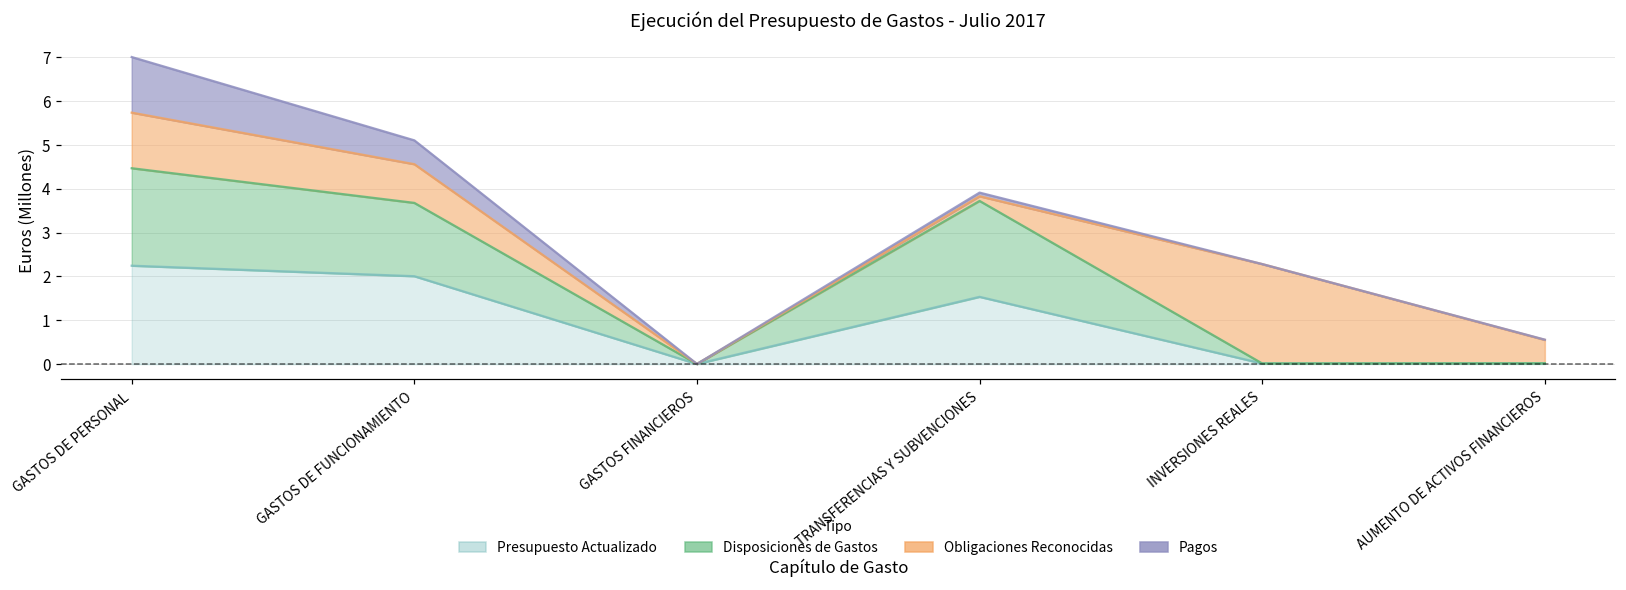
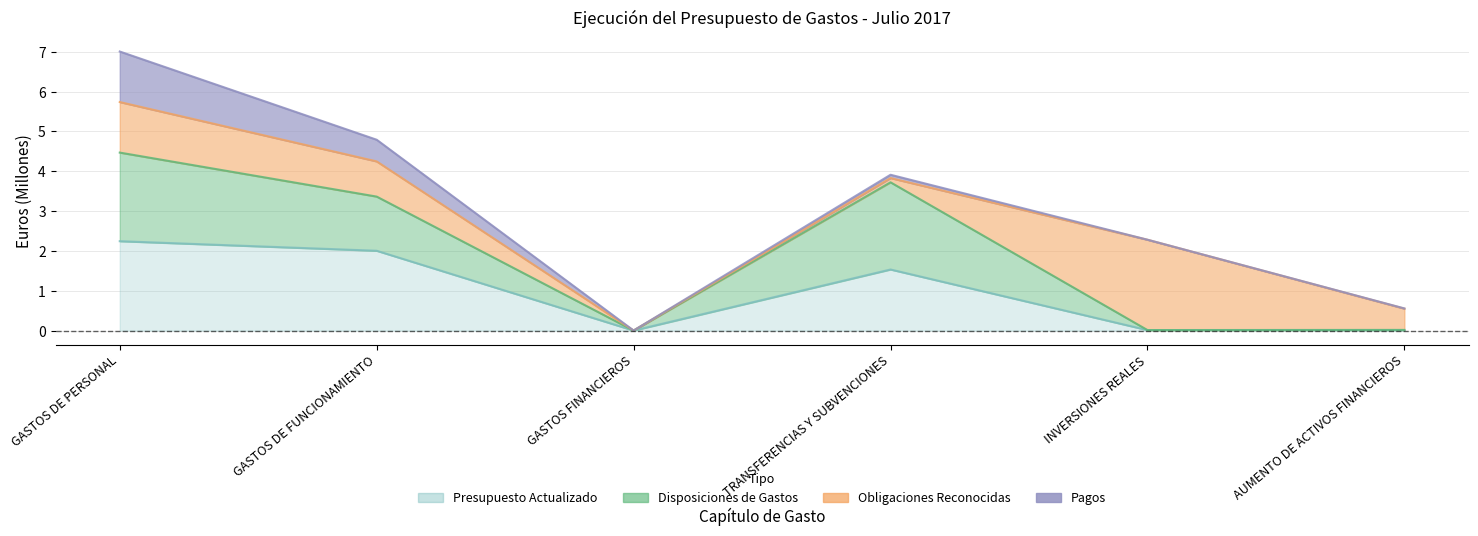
  {
    "Disposiciones de Gastos": {
      "GASTOS DE PERSONAL": 2.2,
-     "GASTOS DE FUNCIONAMIENTO": 1.7,
+     "GASTOS DE FUNCIONAMIENTO": 1.4,
      "TRANSFERENCIAS Y SUBVENCIONES": 2.2
    },
    "Obligaciones Reconocidas": {
      "GASTOS DE PERSONAL": 1.3,
      "GASTOS DE FUNCIONAMIENTO": 0.9,
      "TRANSFERENCIAS Y SUBVENCIONES": 0.1
    }
  }
